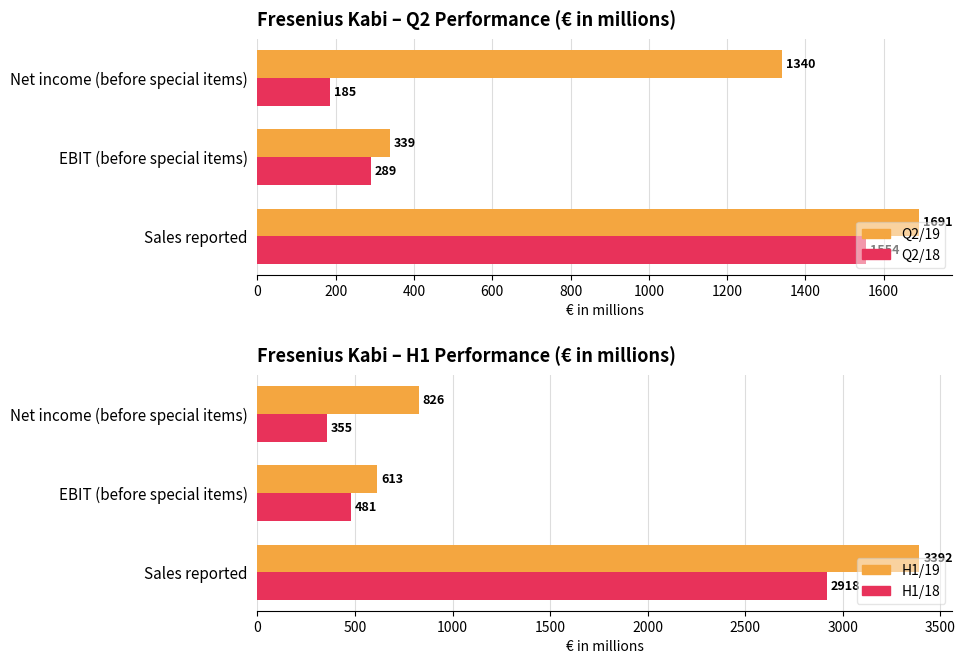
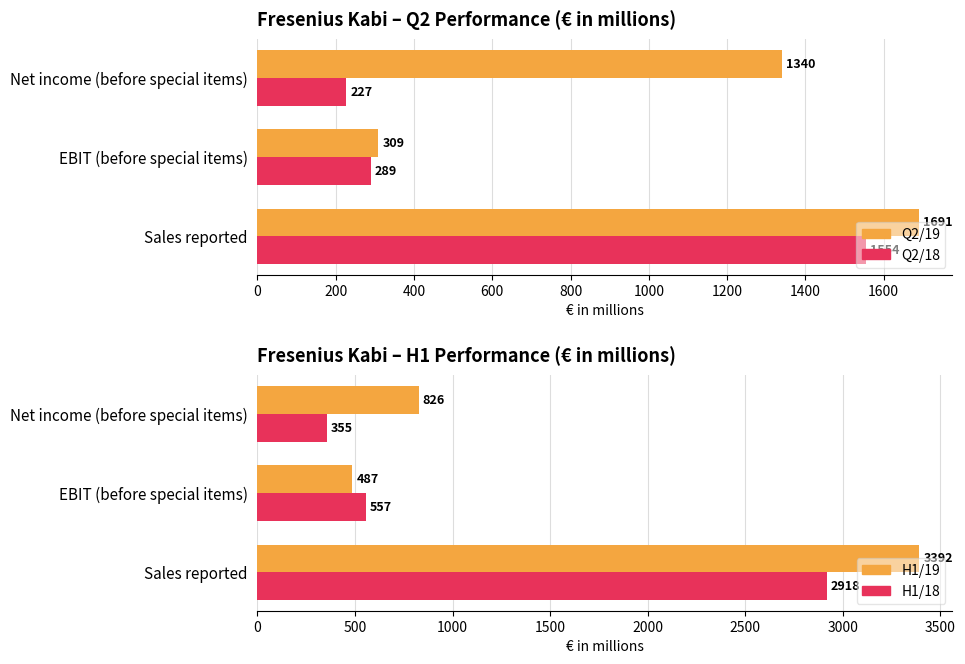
  {
    "Fresenius Kabi – Q2 Performance (€ in millions)": {
      "Q2/19": {
        "Net income (before special items)": 1340,
-       "EBIT (before special items)": 339
+       "EBIT (before special items)": 309
      },
      "Q2/18": {
-       "Net income (before special items)": 185,
+       "Net income (before special items)": 227,
        "EBIT (before special items)": 289
      }
    },
    "Fresenius Kabi – H1 Performance (€ in millions)": {
      "H1/19": {
        "Net income (before special items)": 826,
-       "EBIT (before special items)": 613
+       "EBIT (before special items)": 487
      },
      "H1/18": {
        "Net income (before special items)": 355,
-       "EBIT (before special items)": 481
+       "EBIT (before special items)": 557
      }
    }
  }
